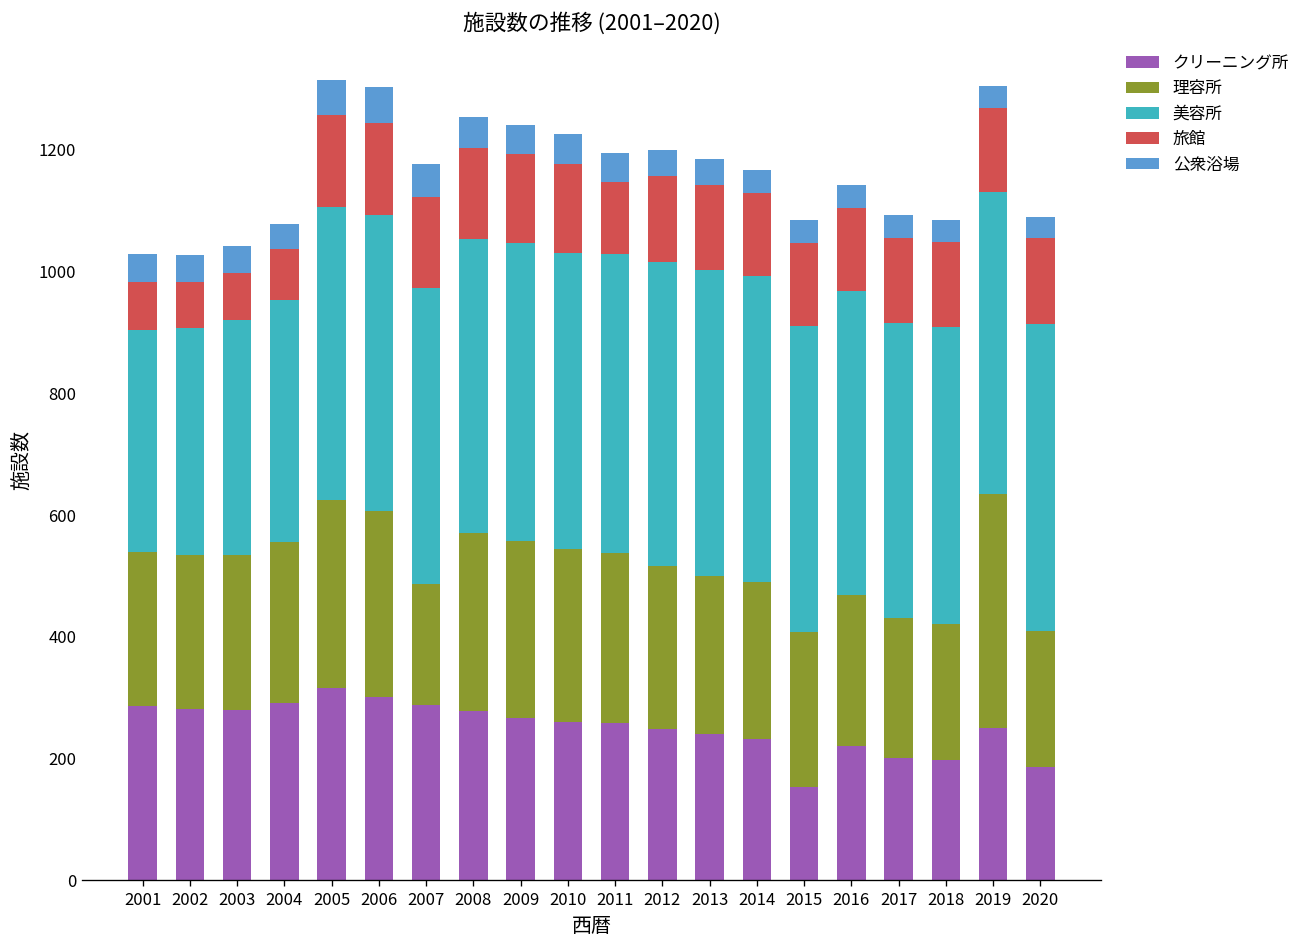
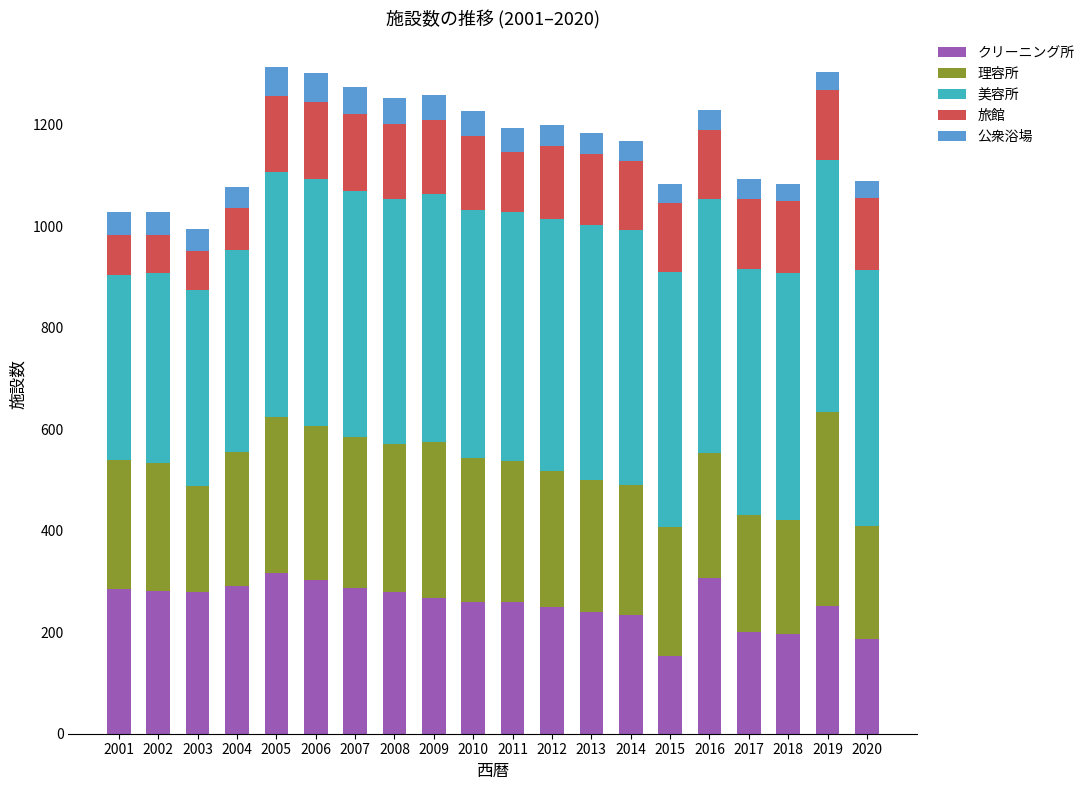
  {
    "クリーニング所": {
      "2001": 290,
      "2002": 280,
      "2003": 280,
      "2004": 290,
      "2005": 320,
      "2006": 300,
      "2007": 290,
      "2008": 280,
      "2009": 270,
      "2010": 260,
      "2011": 260,
      "2012": 250,
      "2013": 240,
      "2014": 230,
      "2015": 150,
-     "2016": 220,
+     "2016": 310,
      "2017": 200,
      "2018": 200,
      "2019": 250,
      "2020": 190
    },
    "理容所": {
      "2001": 250,
      "2002": 250,
-     "2003": 260,
+     "2003": 210,
      "2004": 260,
      "2005": 310,
      "2006": 310,
-     "2007": 200,
+     "2007": 300,
      "2008": 290,
-     "2009": 290,
+     "2009": 310,
      "2010": 280,
      "2011": 280,
      "2012": 270,
      "2013": 260,
      "2014": 260,
      "2015": 260,
      "2016": 250,
      "2017": 230,
      "2018": 220,
      "2019": 380,
      "2020": 220
    },
    "旅館": {
      "2001": 80,
      "2002": 80,
      "2003": 80,
      "2004": 80,
      "2005": 150,
      "2006": 150,
      "2007": 150,
      "2008": 150,
      "2009": 150,
      "2010": 150,
      "2011": 120,
      "2012": 140,
      "2013": 140,
      "2014": 140,
      "2015": 140,
      "2016": 140,
      "2017": 140,
      "2018": 140,
      "2019": 140,
      "2020": 140
    }
  }
